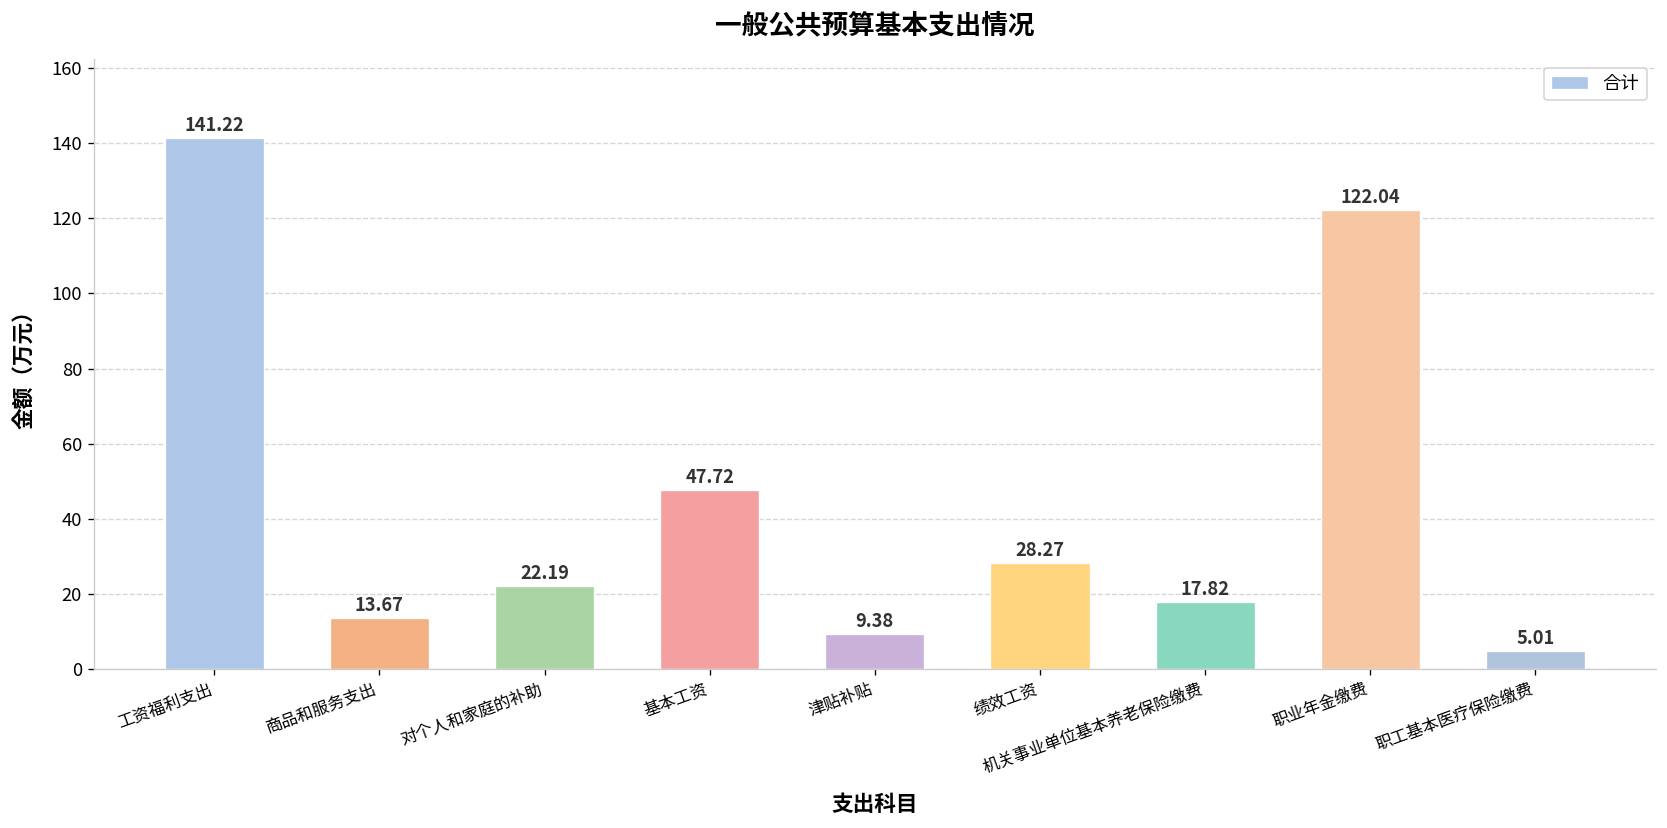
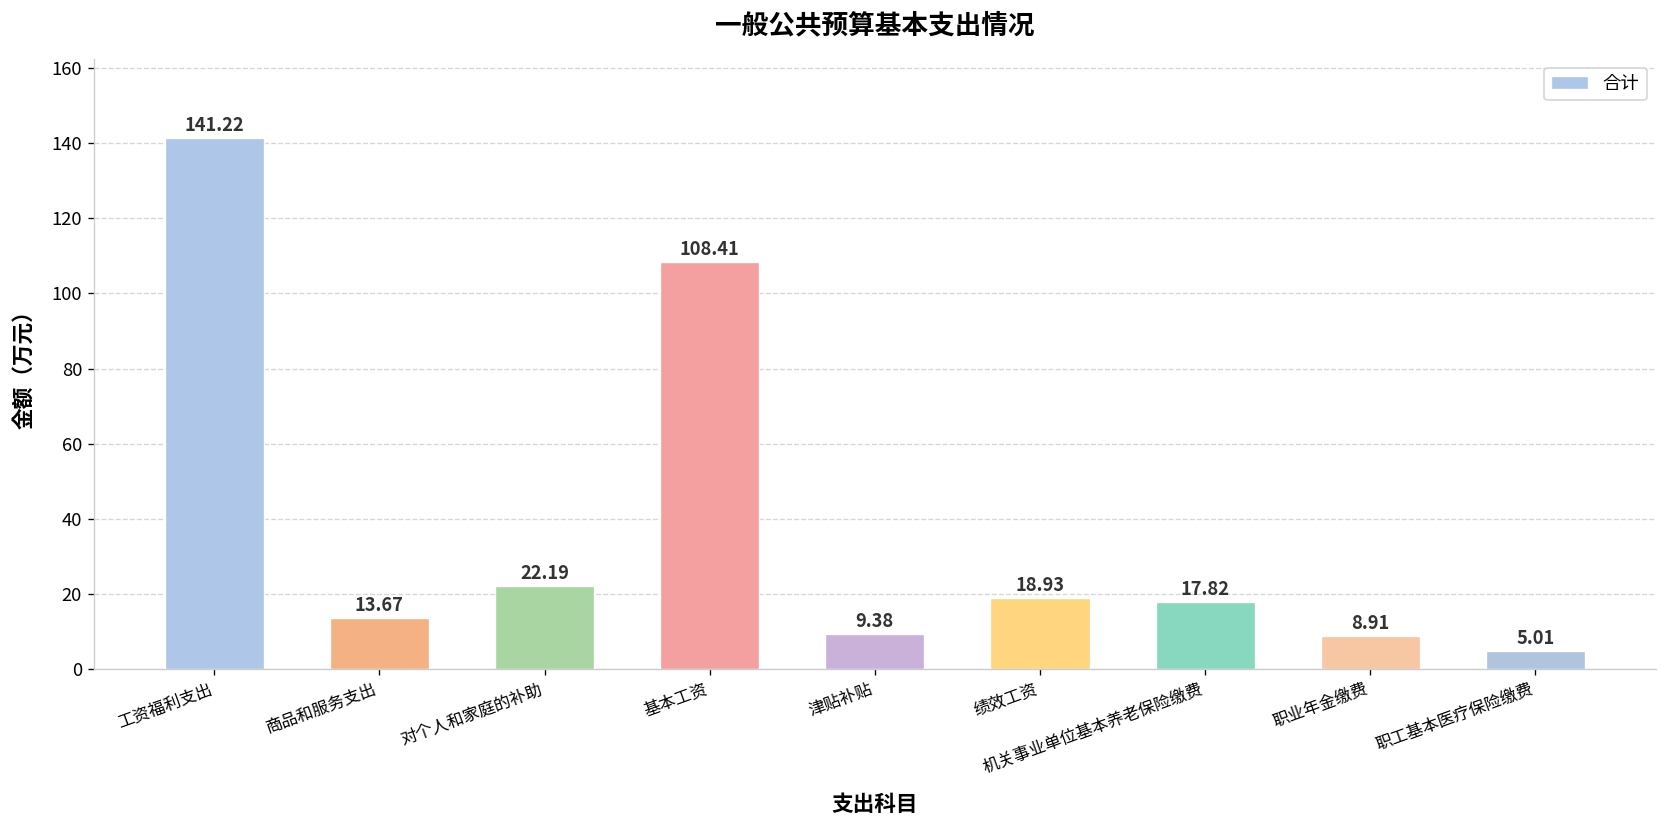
  {
    "工资福利支出": 141.22,
    "商品和服务支出": 13.67,
    "对个人和家庭的补助": 22.19,
-   "基本工资": 47.72,
+   "基本工资": 108.41,
    "津贴补贴": 9.38,
-   "绩效工资": 28.27,
+   "绩效工资": 18.93,
    "机关事业单位基本养老保险缴费": 17.82,
-   "职业年金缴费": 122.04,
+   "职业年金缴费": 8.91,
    "职工基本医疗保险缴费": 5.01
  }
